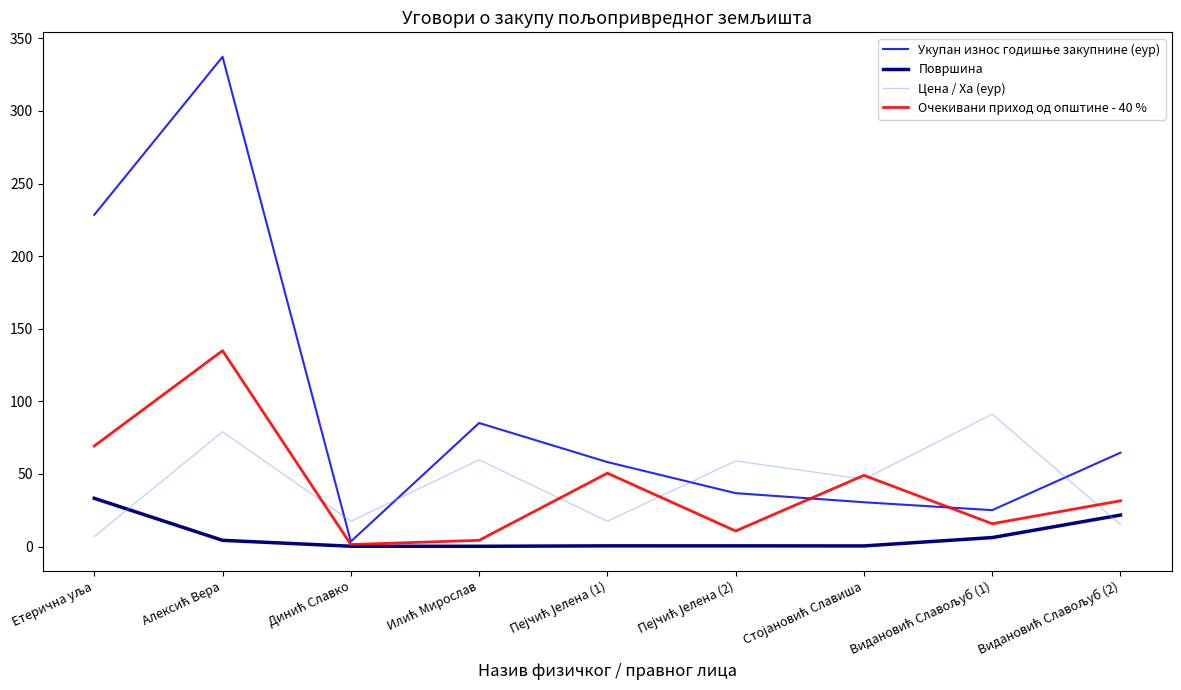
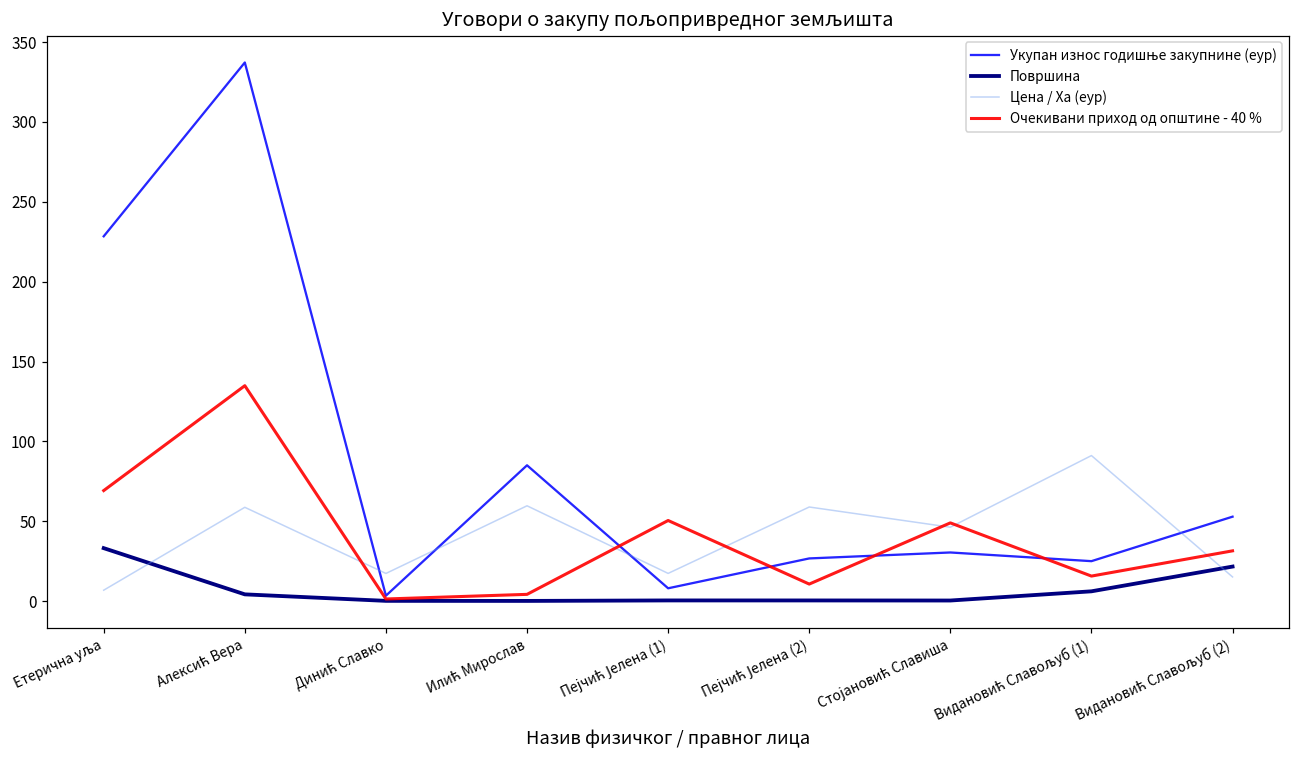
  {
    "Укупан износ годишње закупнине (еур)": {
      "Етерична уља": 228,
      "Алексић Вера": 337,
      "Динић Славко": 3,
      "Илић Мирослав": 85,
-     "Пејчић Јелена (1)": 58,
-     "Пејчић Јелена (2)": 37,
+     "Пејчић Јелена (1)": 8,
+     "Пејчић Јелена (2)": 27,
      "Стојановић Славиша": 30,
      "Видановић Славољуб (1)": 25,
-     "Видановић Славољуб (2)": 65
+     "Видановић Славољуб (2)": 53
    },
    "Површина": {
      "Етерична уља": 33,
      "Алексић Вера": 4,
      "Илић Мирослав": 0,
      "Пејчић Јелена (1)": 0,
      "Пејчић Јелена (2)": 0,
      "Стојановић Славиша": 0,
      "Видановић Славољуб (1)": 6,
      "Видановић Славољуб (2)": 22
    },
    "Цена / Ха (еур)": {
      "Етерична уља": 7,
-     "Алексић Вера": 79,
+     "Алексић Вера": 59,
      "Динић Славко": 17,
      "Илић Мирослав": 60,
      "Пејчић Јелена (1)": 17,
      "Пејчић Јелена (2)": 59,
      "Стојановић Славиша": 46,
      "Видановић Славољуб (1)": 91,
      "Видановић Славољуб (2)": 15
    },
    "Очекивани приход од општине - 40 %": {
      "Етерична уља": 69,
      "Алексић Вера": 135,
      "Илић Мирослав": 4,
      "Пејчић Јелена (1)": 51,
      "Пејчић Јелена (2)": 11,
      "Стојановић Славиша": 49,
      "Видановић Славољуб (1)": 16,
      "Видановић Славољуб (2)": 32
    }
  }
